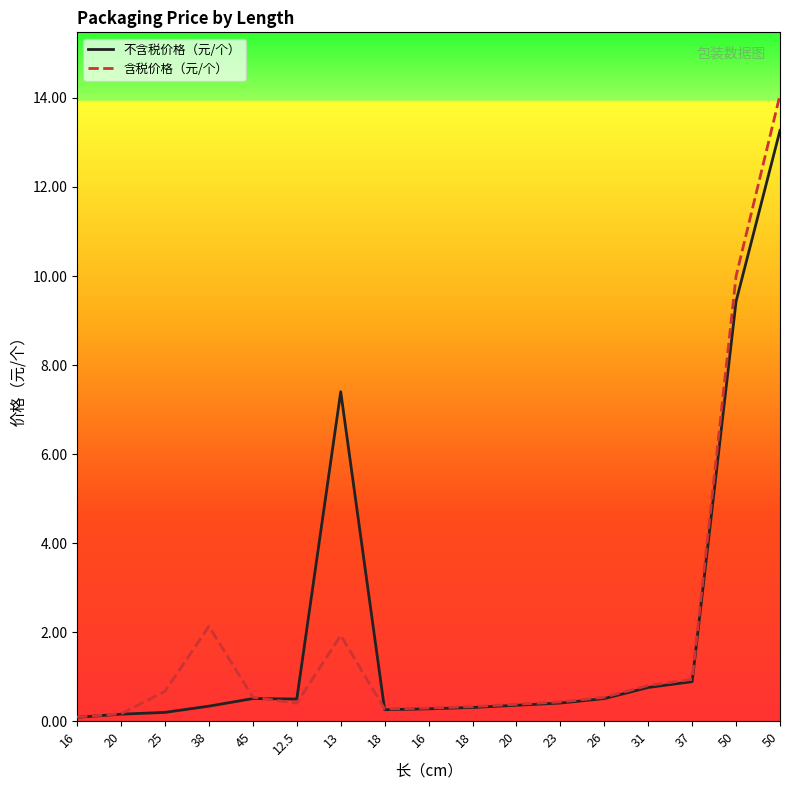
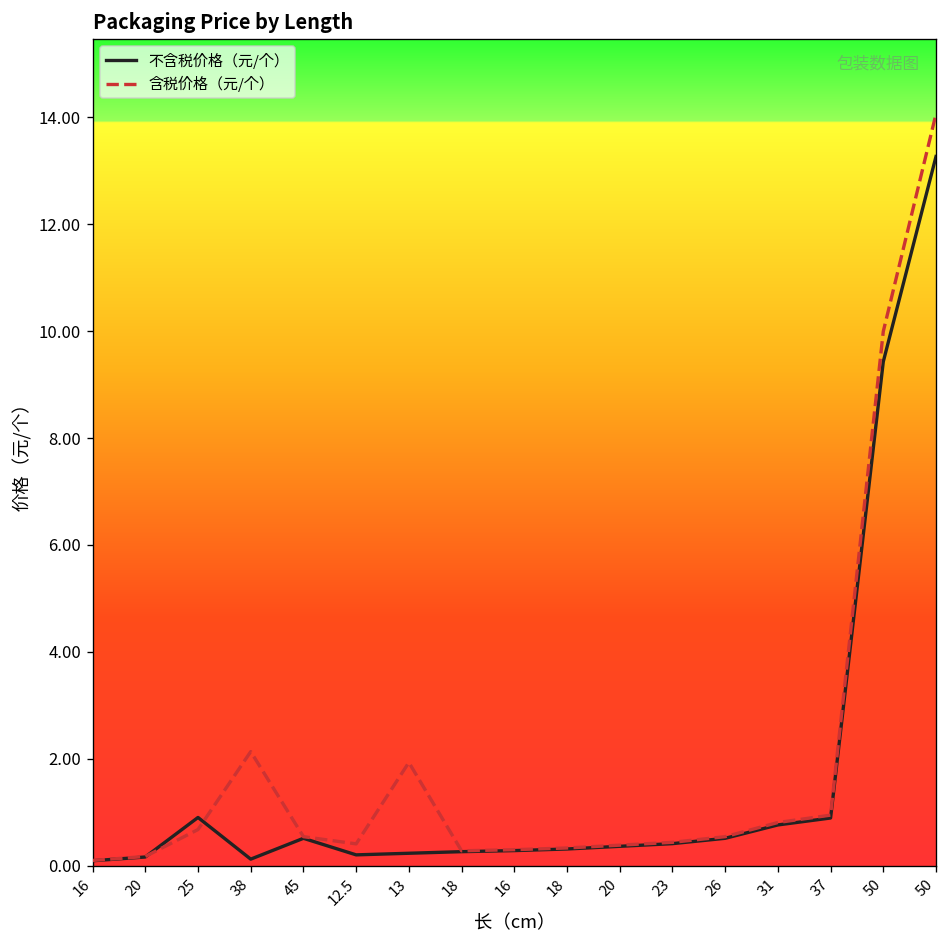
  {
    "不含税价格（元/个）": {
-     "25": 0.2,
-     "38": 0.3,
-     "12.5": 0.5,
-     "13": 7.4
+     "25": 0.9,
+     "38": 0.1,
+     "12.5": 0.2,
+     "13": 0.2
    },
    "含税价格（元/个）": {
      "25": 0.7,
      "38": 2.1,
      "12.5": 0.4,
      "13": 1.9
    }
  }
